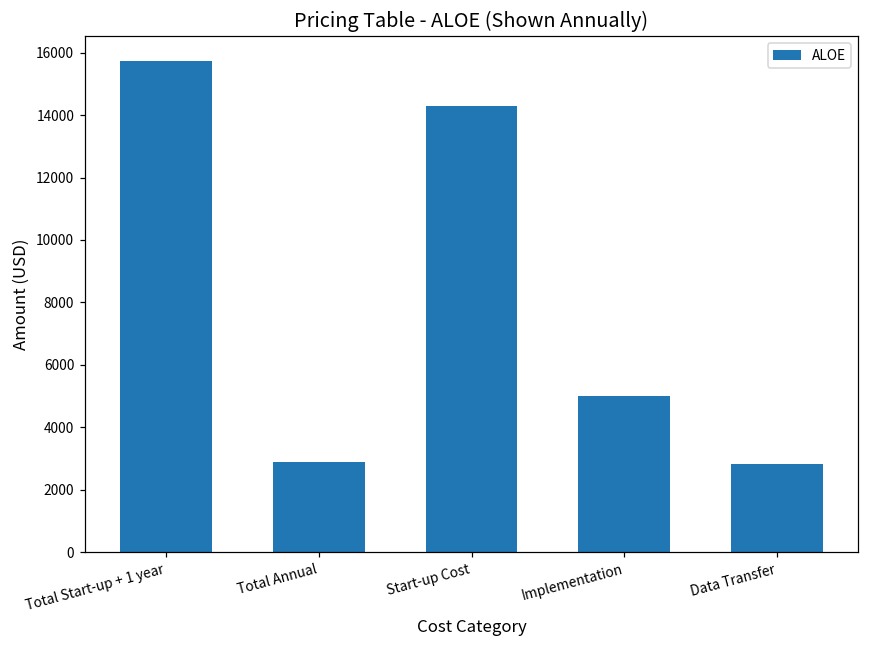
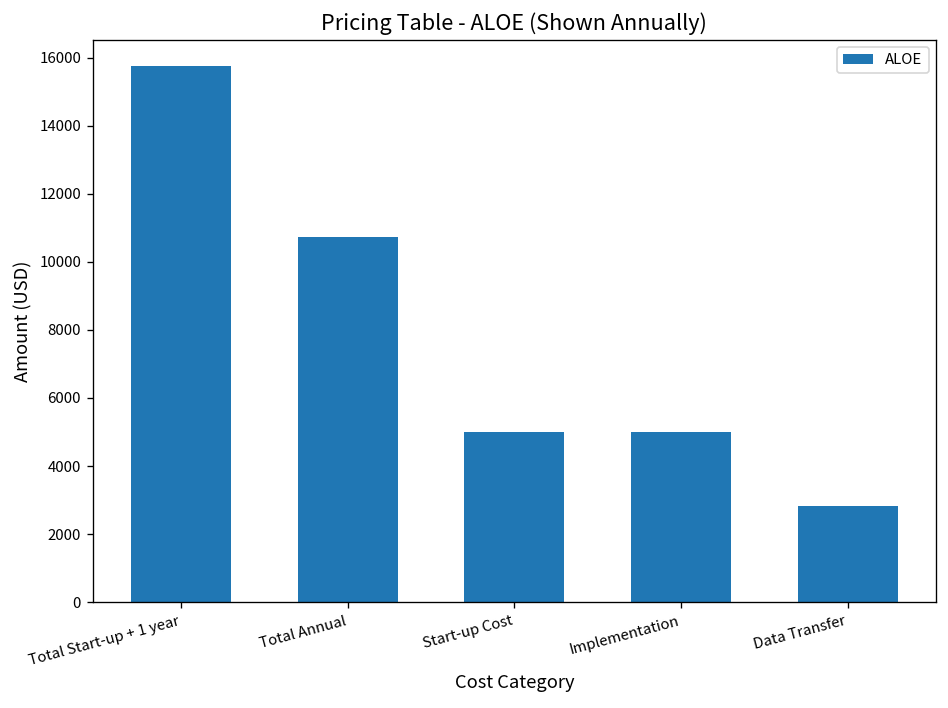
  {
    "Total Start-up + 1 year": 15700,
-   "Total Annual": 2900,
-   "Start-up Cost": 14300,
+   "Total Annual": 10700,
+   "Start-up Cost": 5000,
    "Implementation": 5000,
    "Data Transfer": 2800
  }
